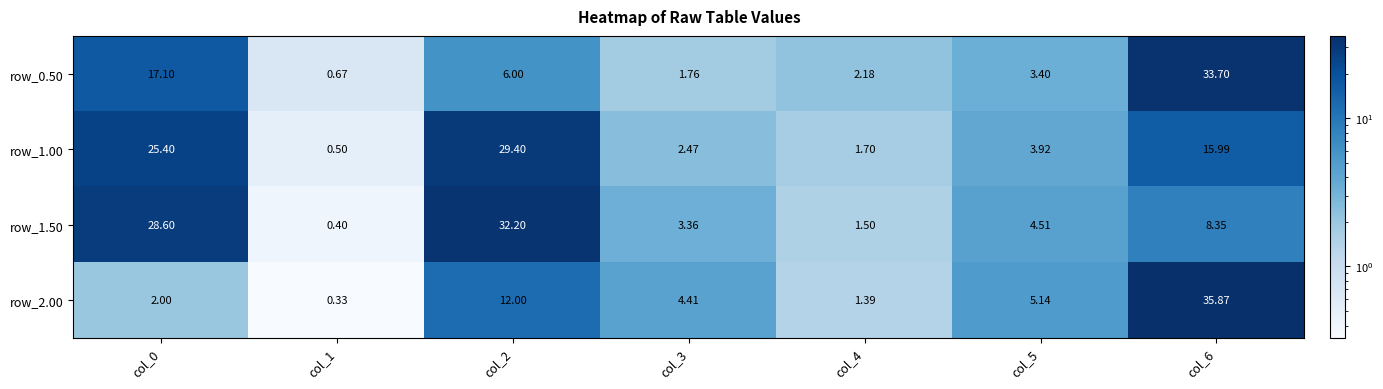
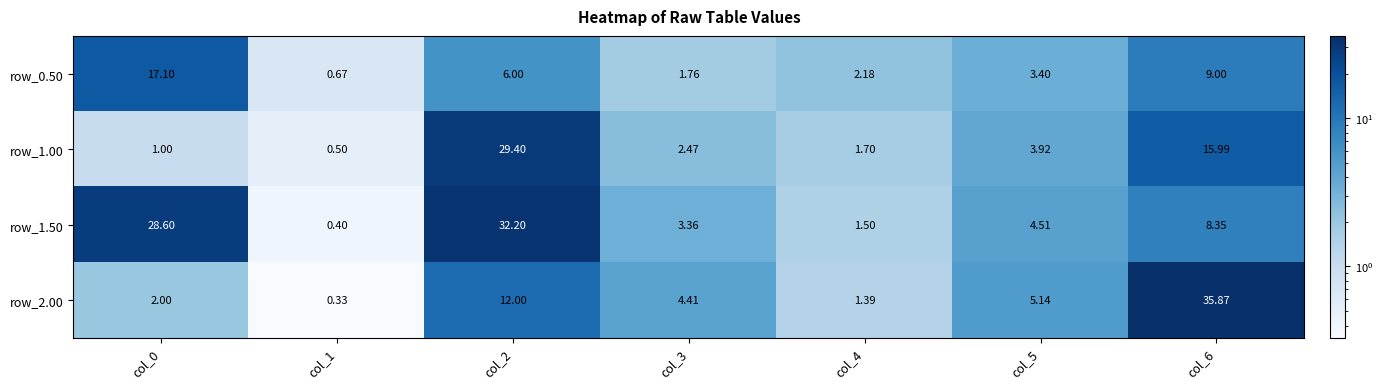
  {
    "row_0.50": {
      "col_0": 17.10,
      "col_1": 0.67,
      "col_2": 6.00,
      "col_3": 1.76,
      "col_4": 2.18,
      "col_5": 3.40,
-     "col_6": 33.70
+     "col_6": 9.00
    },
    "row_1.00": {
-     "col_0": 25.40,
+     "col_0": 1.00,
      "col_1": 0.50,
      "col_2": 29.40,
      "col_3": 2.47,
      "col_4": 1.70,
      "col_5": 3.92,
      "col_6": 15.99
    },
    "row_1.50": {
      "col_0": 28.60,
      "col_1": 0.40,
      "col_2": 32.20,
      "col_3": 3.36,
      "col_4": 1.50,
      "col_5": 4.51,
      "col_6": 8.35
    },
    "row_2.00": {
      "col_0": 2.00,
      "col_1": 0.33,
      "col_2": 12.00,
      "col_3": 4.41,
      "col_4": 1.39,
      "col_5": 5.14,
      "col_6": 35.87
    }
  }
